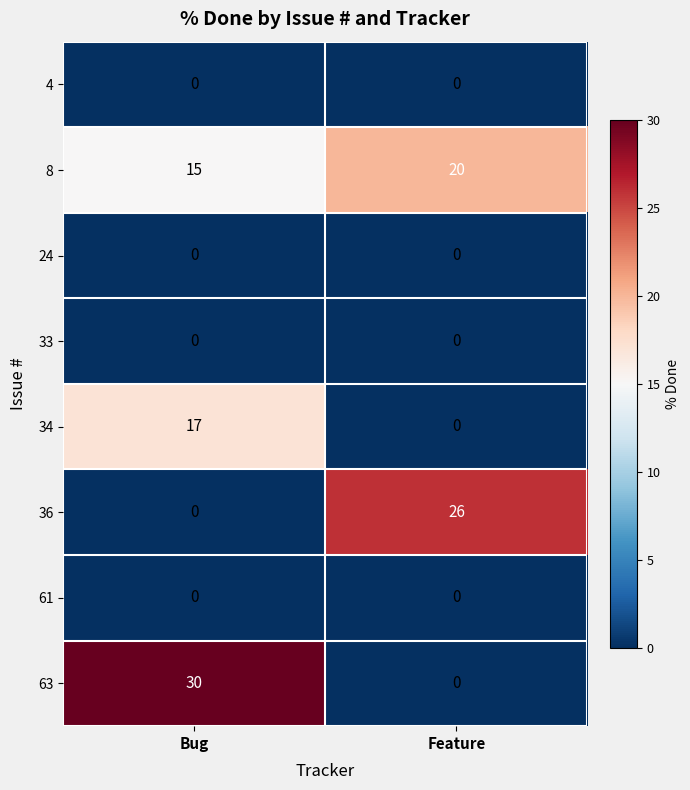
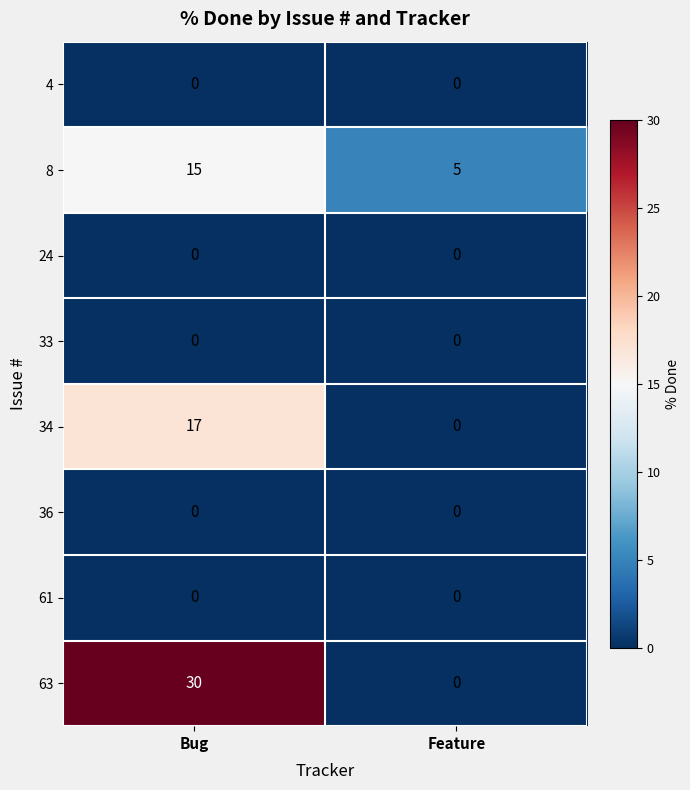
  {
    "4": {
      "Bug": 0,
      "Feature": 0
    },
    "8": {
      "Bug": 15,
-     "Feature": 20
+     "Feature": 5
    },
    "24": {
      "Bug": 0,
      "Feature": 0
    },
    "33": {
      "Bug": 0,
      "Feature": 0
    },
    "34": {
      "Bug": 17,
      "Feature": 0
    },
    "36": {
      "Bug": 0,
-     "Feature": 26
+     "Feature": 0
    },
    "61": {
      "Bug": 0,
      "Feature": 0
    },
    "63": {
      "Bug": 30,
      "Feature": 0
    }
  }
